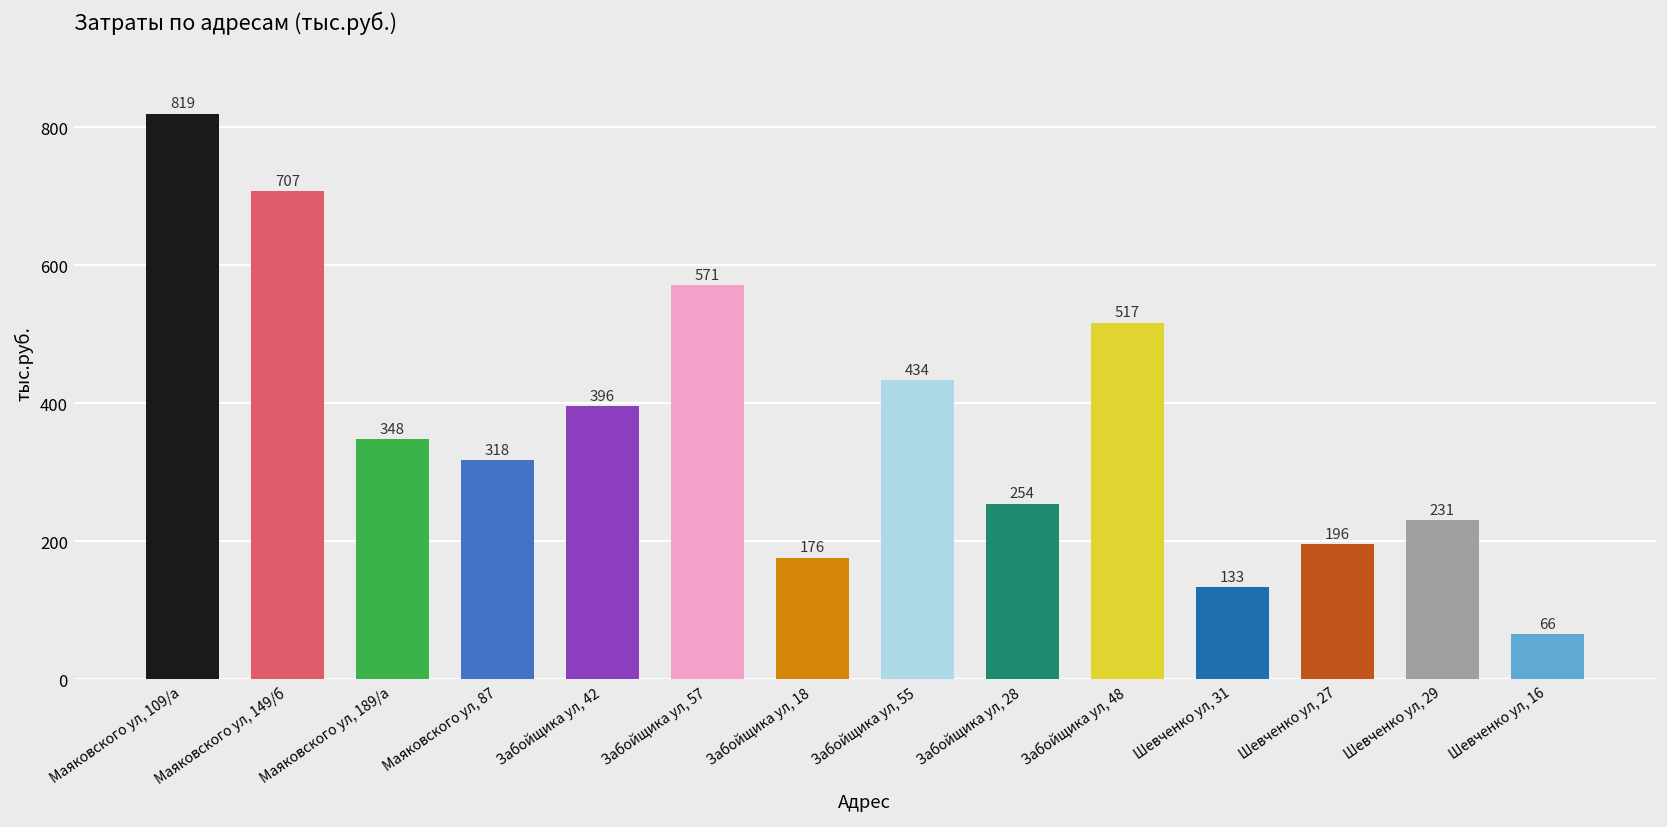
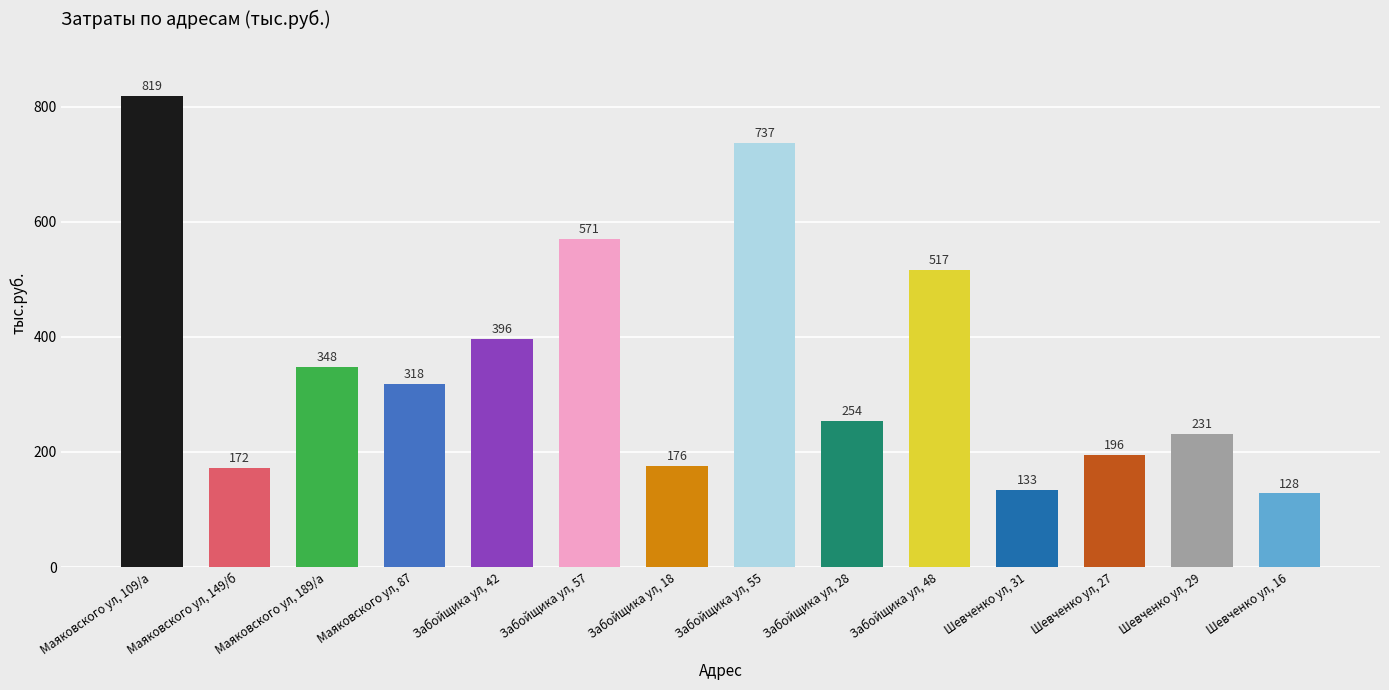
  {
    "Маяковского ул, 109/а": 819,
-   "Маяковского ул, 149/б": 707,
+   "Маяковского ул, 149/б": 172,
    "Маяковского ул, 189/а": 348,
    "Маяковского ул, 87": 318,
    "Забойщика ул, 42": 396,
    "Забойщика ул, 57": 571,
    "Забойщика ул, 18": 176,
-   "Забойщика ул, 55": 434,
+   "Забойщика ул, 55": 737,
    "Забойщика ул, 28": 254,
    "Забойщика ул, 48": 517,
    "Шевченко ул, 31": 133,
    "Шевченко ул, 27": 196,
    "Шевченко ул, 29": 231,
-   "Шевченко ул, 16": 66
+   "Шевченко ул, 16": 128
  }
